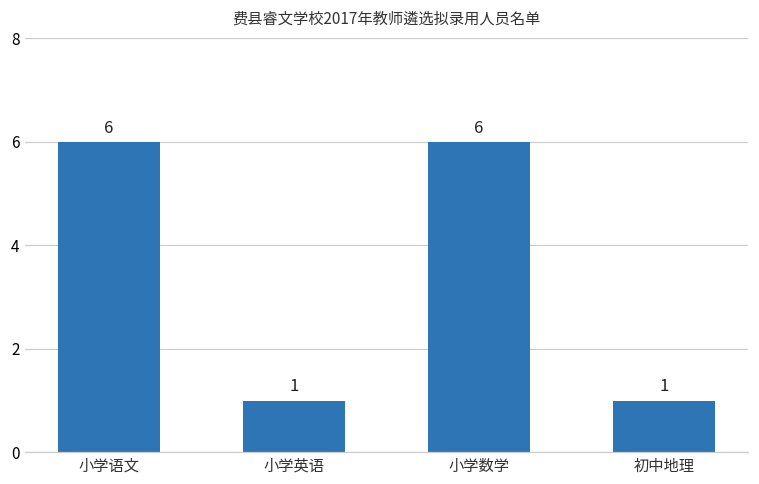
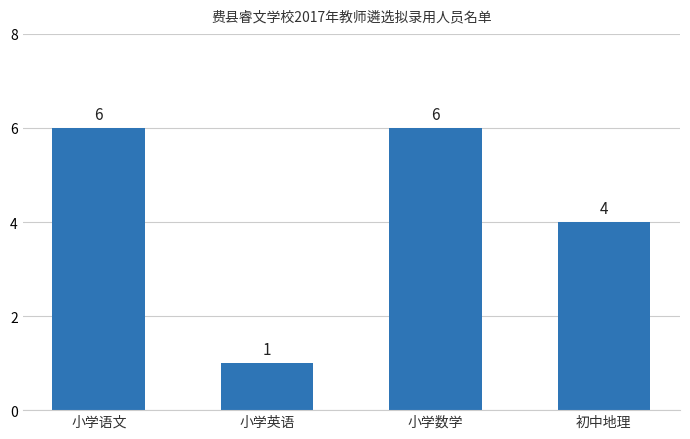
  {
    "小学语文": 6,
    "小学英语": 1,
    "小学数学": 6,
-   "初中地理": 1
+   "初中地理": 4
  }
